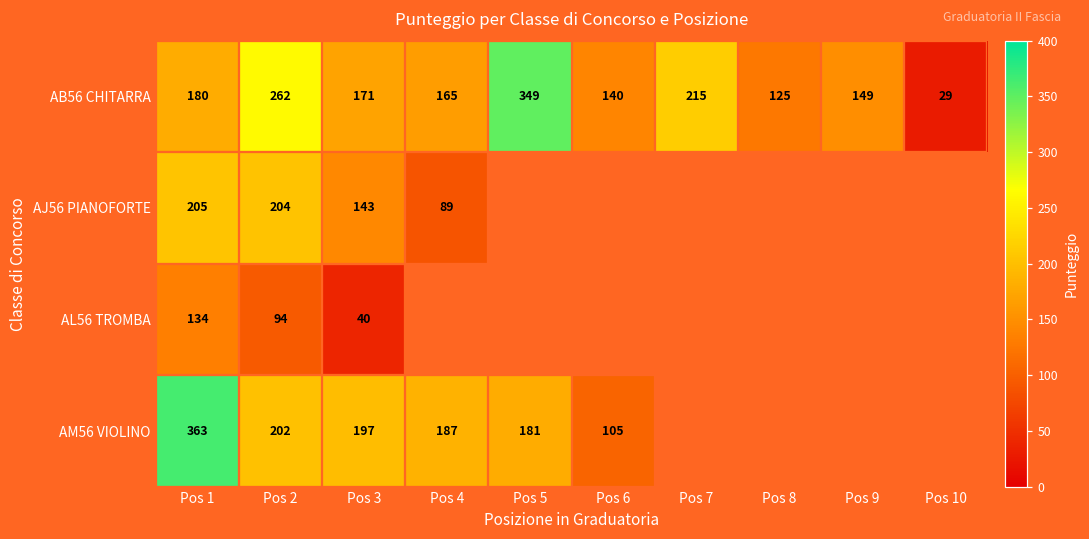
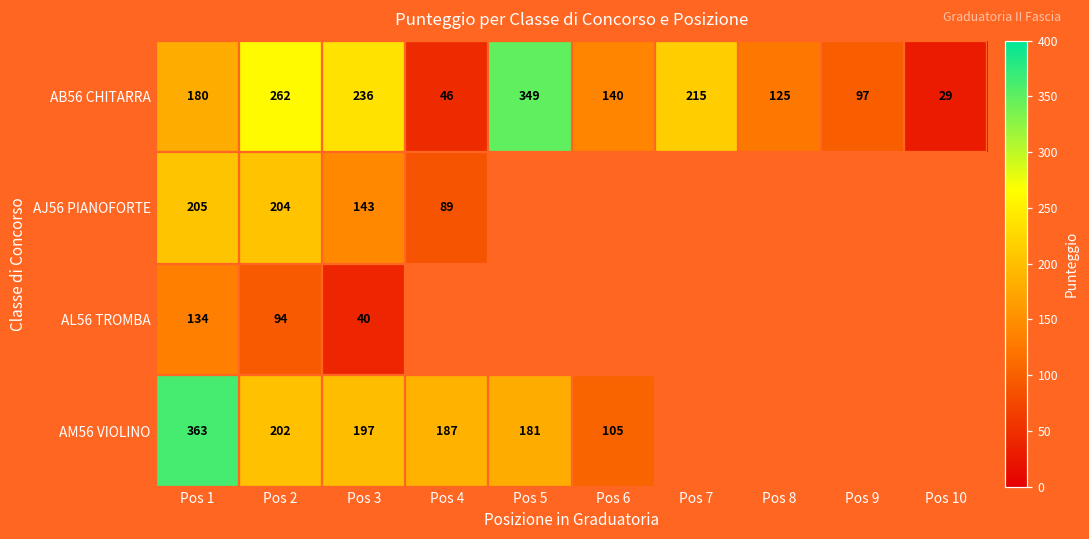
  {
    "AB56 CHITARRA": {
      "Pos 1": 180,
      "Pos 2": 262,
-     "Pos 3": 171,
-     "Pos 4": 165,
+     "Pos 3": 236,
+     "Pos 4": 46,
      "Pos 5": 349,
      "Pos 6": 140,
      "Pos 7": 215,
      "Pos 8": 125,
-     "Pos 9": 149,
+     "Pos 9": 97,
      "Pos 10": 29
    },
    "AJ56 PIANOFORTE": {
      "Pos 1": 205,
      "Pos 2": 204,
      "Pos 3": 143,
      "Pos 4": 89
    },
    "AL56 TROMBA": {
      "Pos 1": 134,
      "Pos 2": 94,
      "Pos 3": 40
    },
    "AM56 VIOLINO": {
      "Pos 1": 363,
      "Pos 2": 202,
      "Pos 3": 197,
      "Pos 4": 187,
      "Pos 5": 181,
      "Pos 6": 105
    }
  }
